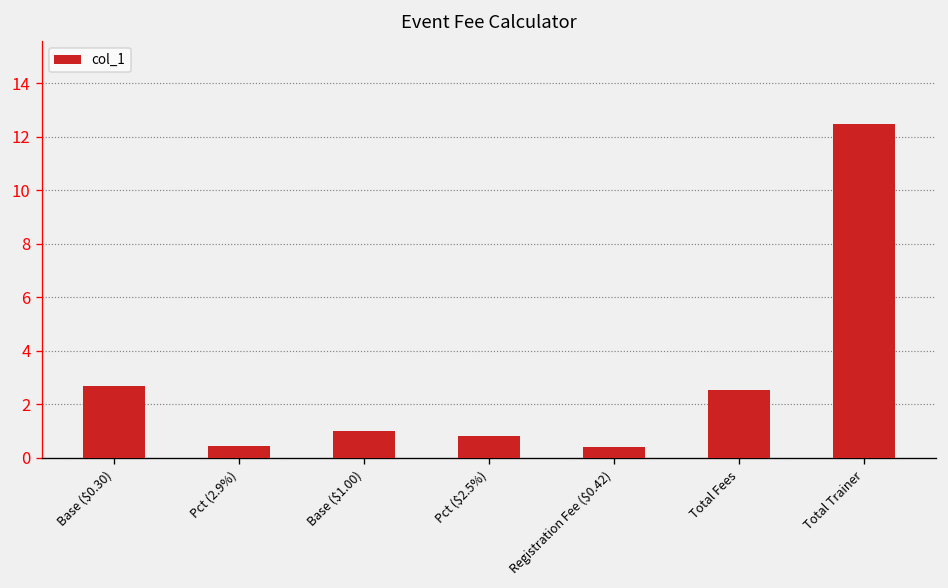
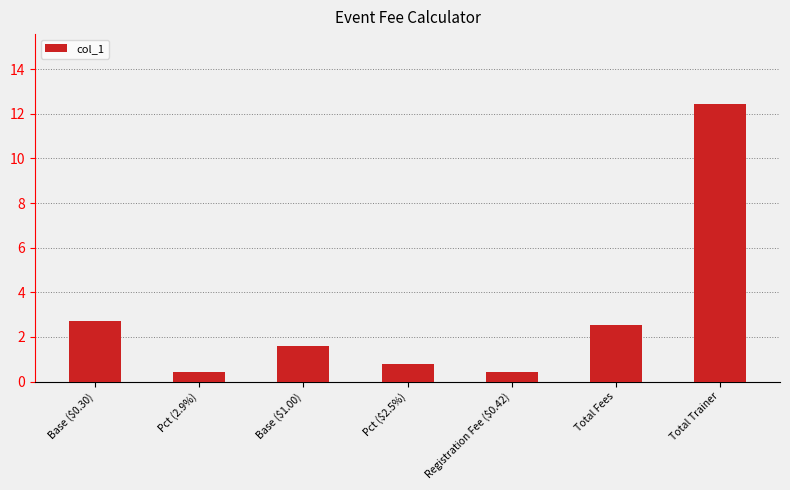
  {
    "Base ($0.30)": 2.7,
    "Pct (2.9%)": 0.4,
-   "Base ($1.00)": 1.0,
+   "Base ($1.00)": 1.6,
    "Pct ($2.5%)": 0.8,
    "Registration Fee ($0.42)": 0.4,
    "Total Fees": 2.5,
    "Total Trainer": 12.5
  }
